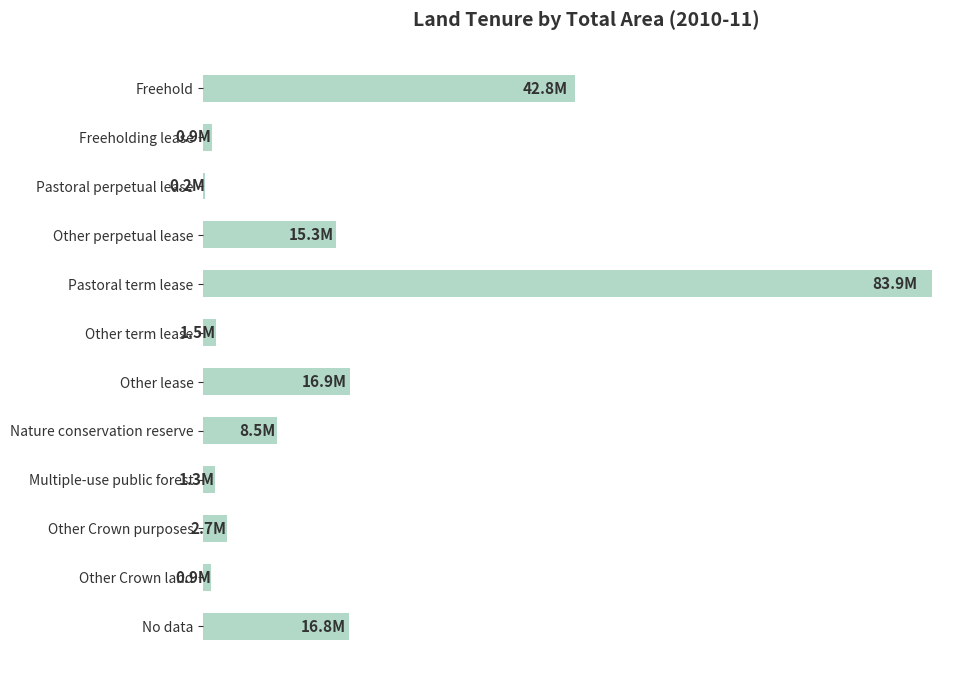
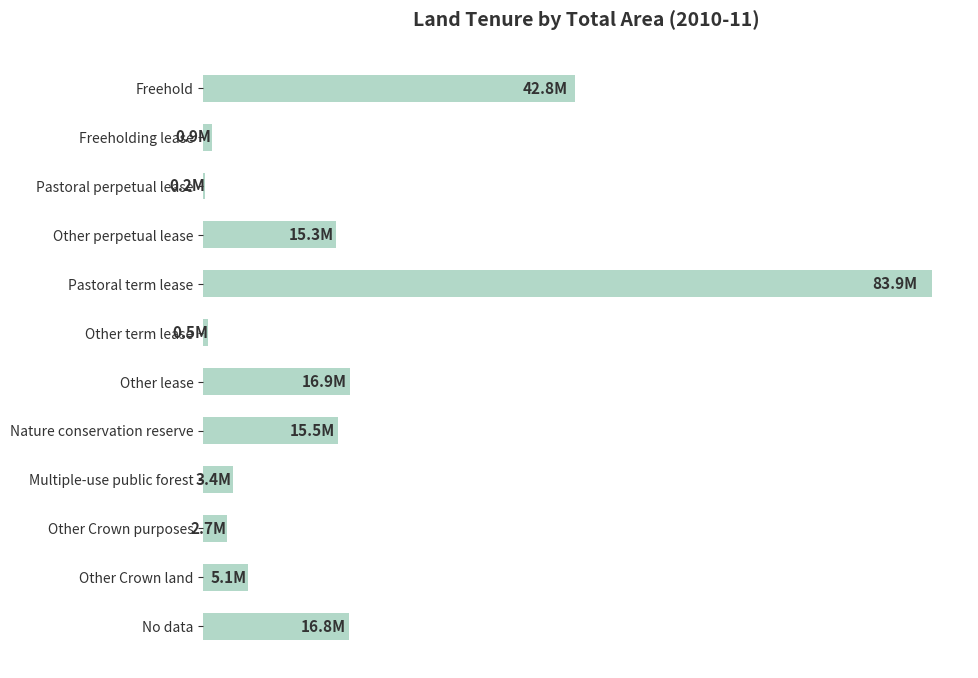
  {
    "Freehold": "42.8M",
    "Freeholding lease": "0.9M",
    "Pastoral perpetual lease": "0.2M",
    "Other perpetual lease": "15.3M",
    "Pastoral term lease": "83.9M",
-   "Other term lease": "1.5M",
+   "Other term lease": "0.5M",
    "Other lease": "16.9M",
-   "Nature conservation reserve": "8.5M",
-   "Multiple-use public forest": "1.3M",
+   "Nature conservation reserve": "15.5M",
+   "Multiple-use public forest": "3.4M",
    "Other Crown purposes": "2.7M",
-   "Other Crown land": "0.9M",
+   "Other Crown land": "5.1M",
    "No data": "16.8M"
  }
